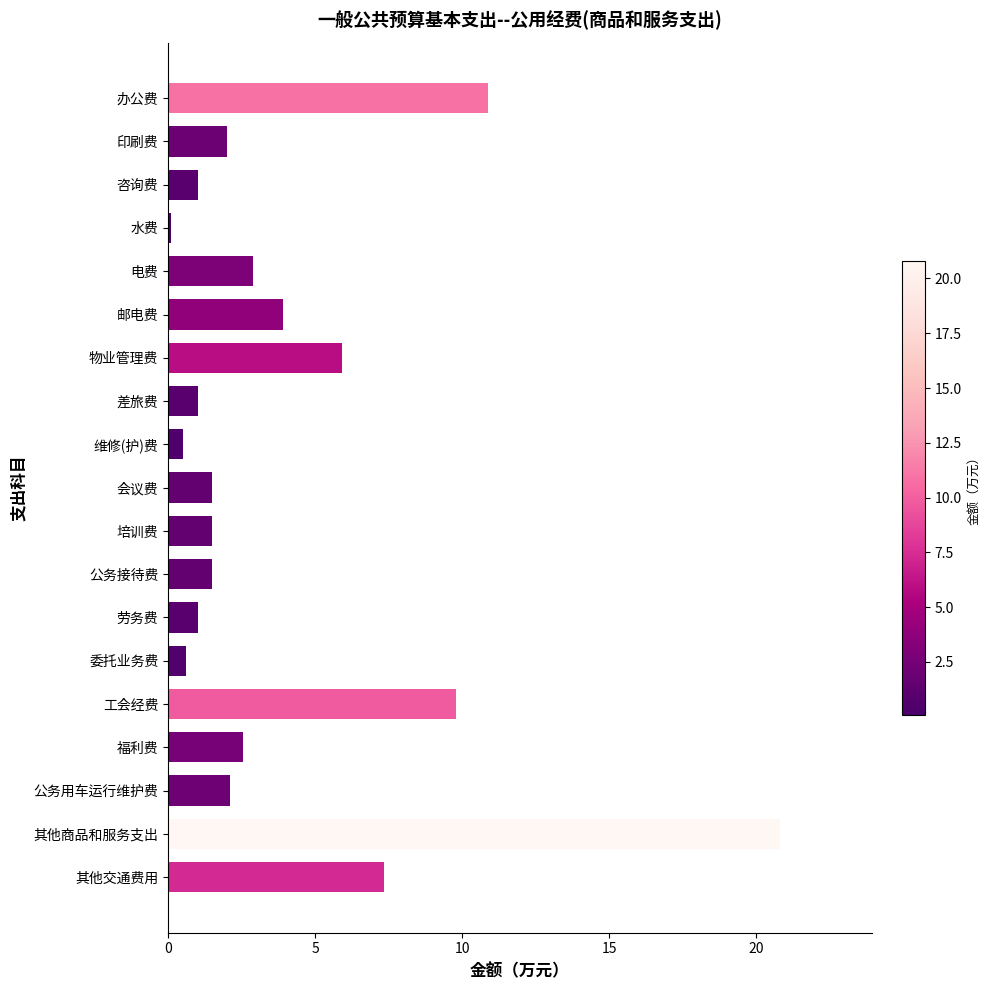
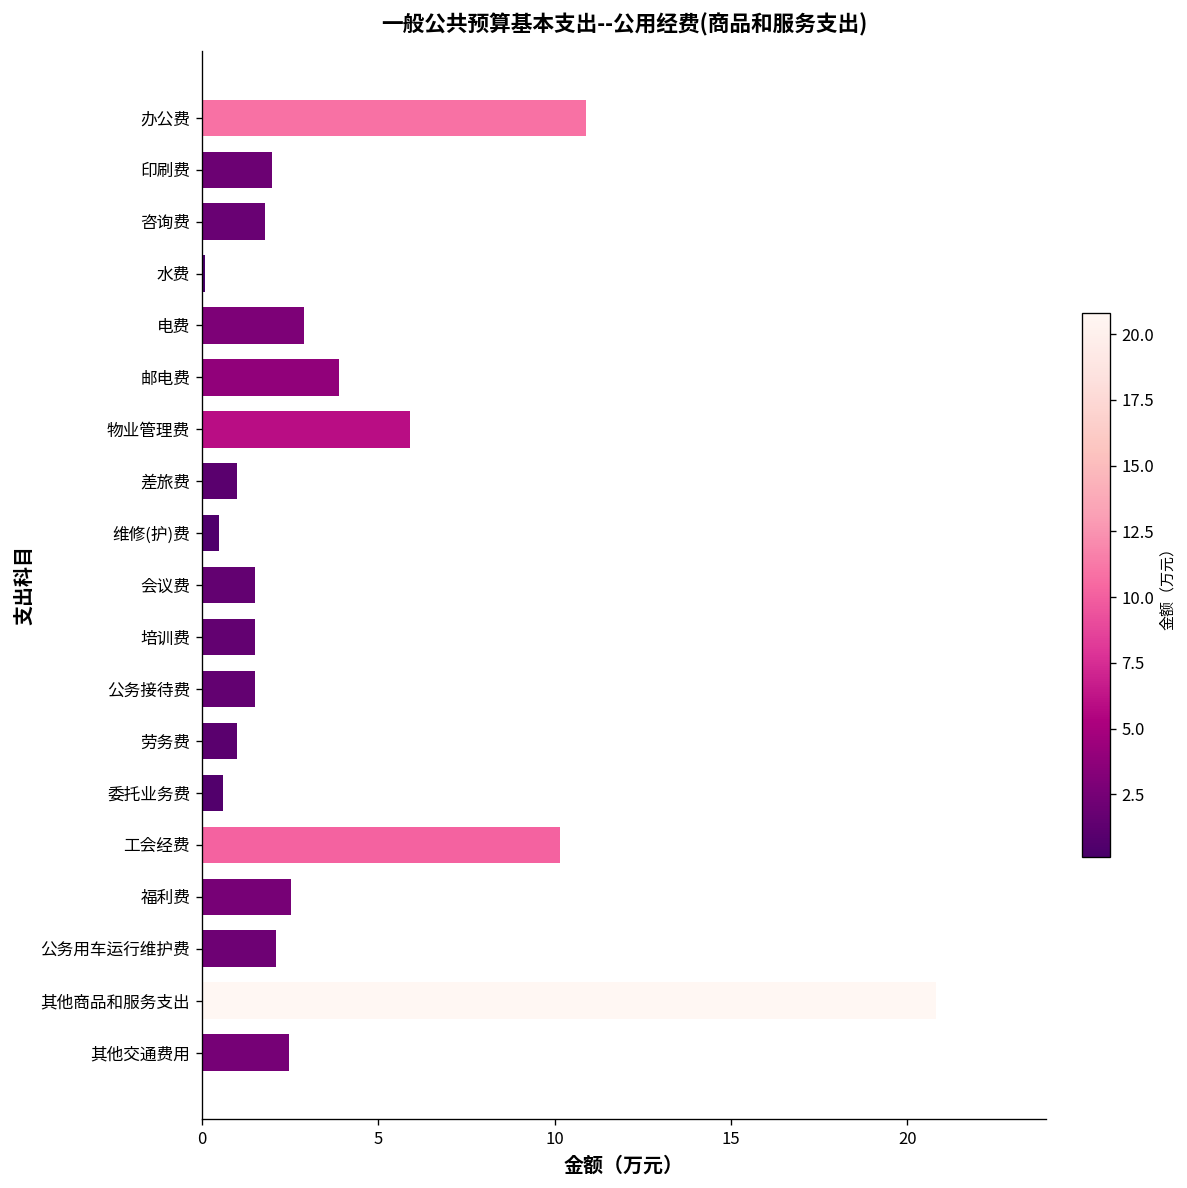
  {
    "办公费": 10.9,
    "印刷费": 2.0,
-   "咨询费": 1.0,
+   "咨询费": 1.8,
    "水费": 0.1,
    "电费": 2.9,
    "邮电费": 3.9,
    "物业管理费": 5.9,
    "差旅费": 1.0,
    "维修(护)费": 0.5,
    "会议费": 1.5,
    "培训费": 1.5,
    "公务接待费": 1.5,
    "劳务费": 1.0,
    "委托业务费": 0.6,
-   "工会经费": 9.8,
+   "工会经费": 10.2,
    "福利费": 2.5,
    "公务用车运行维护费": 2.1,
    "其他商品和服务支出": 20.8,
-   "其他交通费用": 7.4
+   "其他交通费用": 2.5
  }
